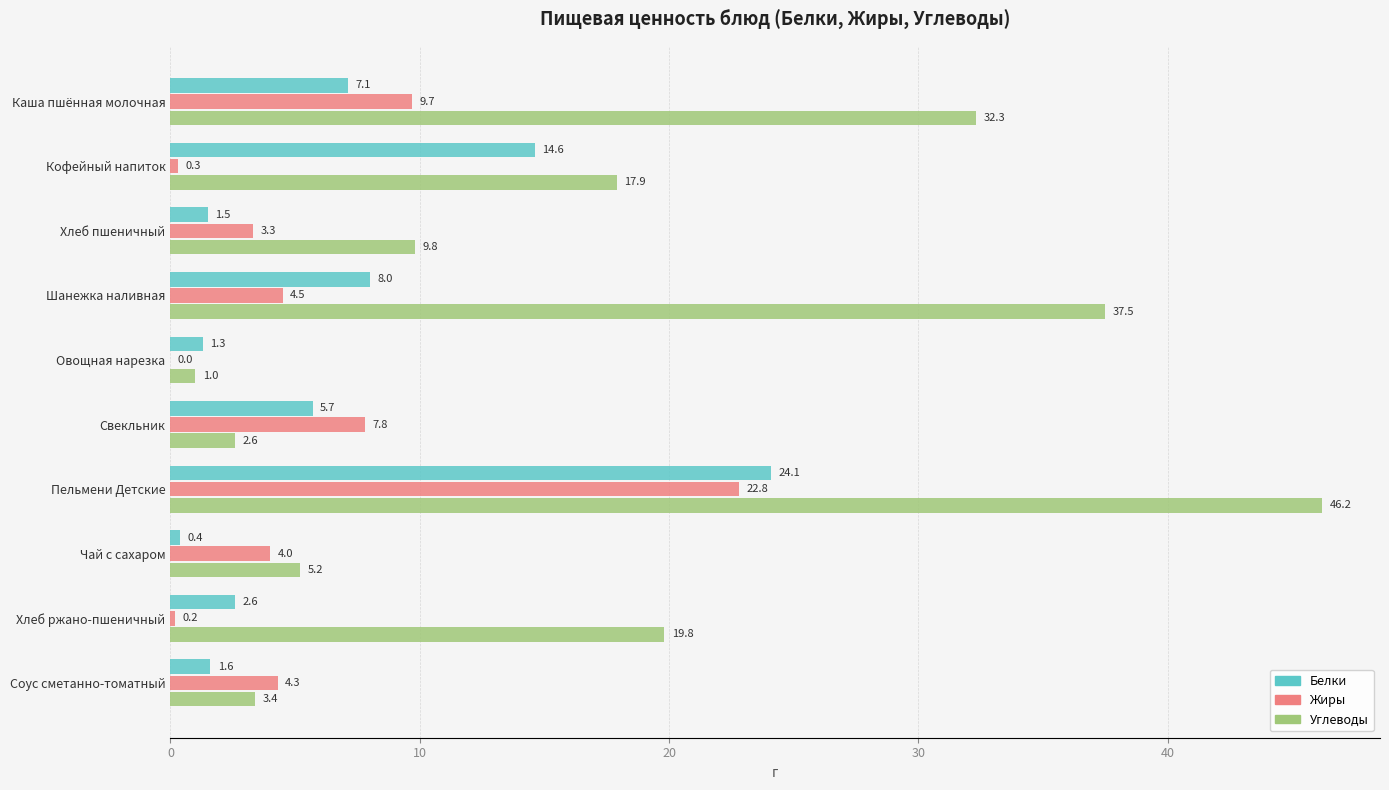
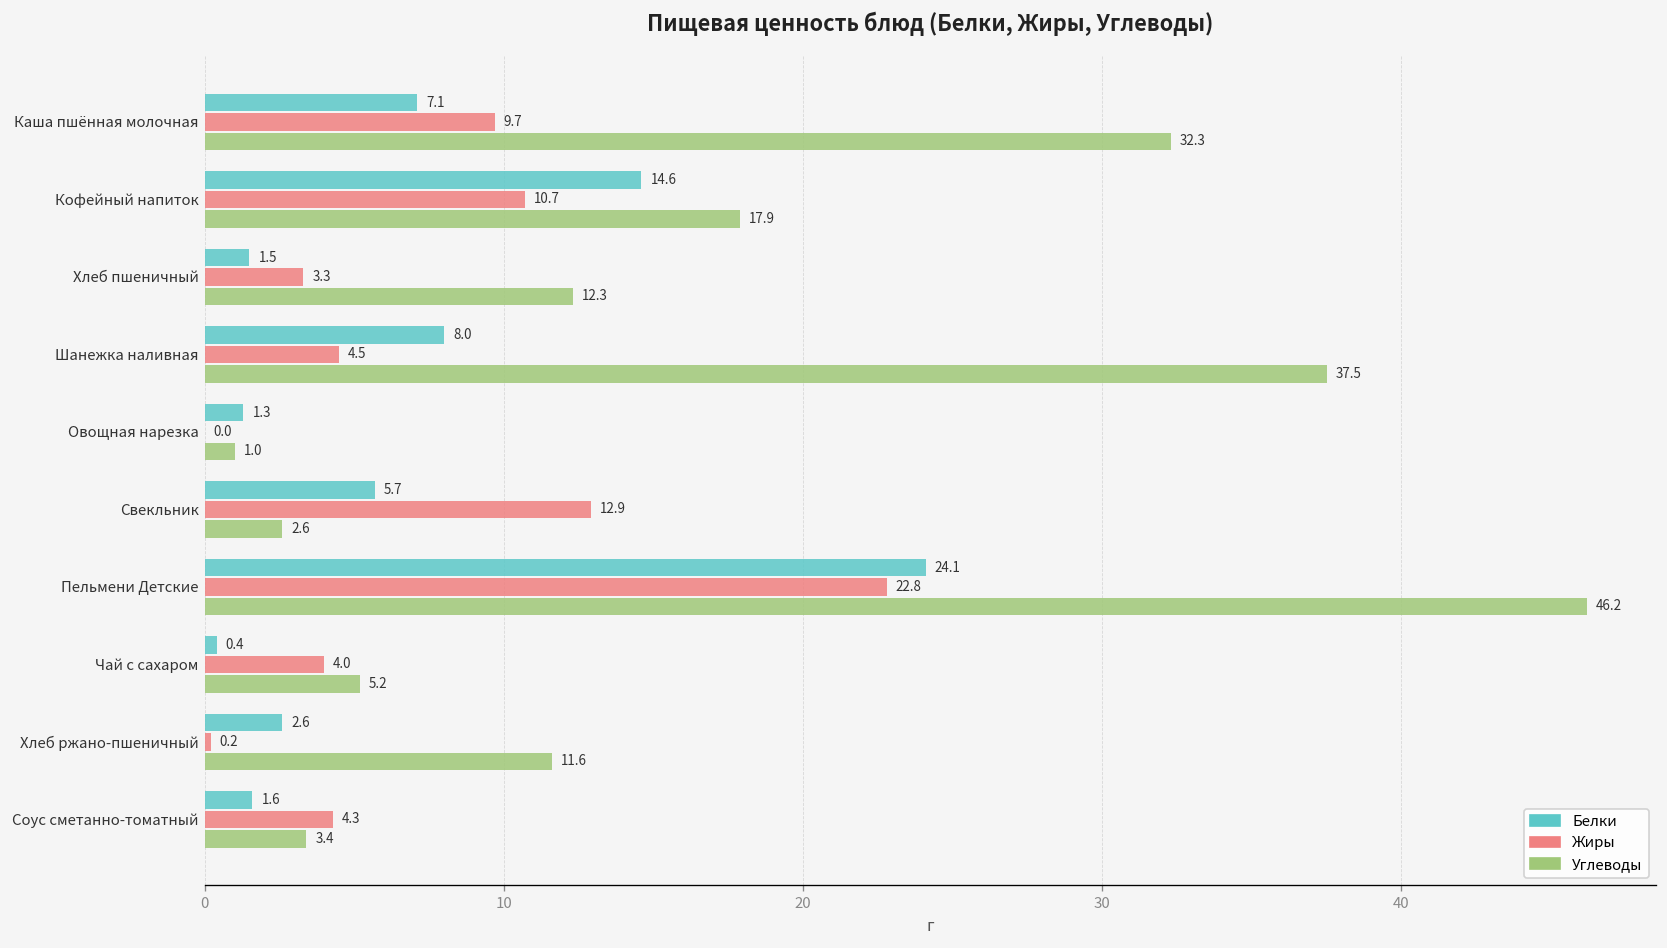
  {
    "Белки": {
      "Каша пшённая молочная": 7.1,
      "Кофейный напиток": 14.6,
      "Хлеб пшеничный": 1.5,
      "Шанежка наливная": 8.0,
      "Овощная нарезка": 1.3,
      "Свекльник": 5.7,
      "Пельмени Детские": 24.1,
      "Чай с сахаром": 0.4,
      "Хлеб ржано-пшеничный": 2.6,
      "Соус сметанно-томатный": 1.6
    },
    "Жиры": {
      "Каша пшённая молочная": 9.7,
-     "Кофейный напиток": 0.3,
+     "Кофейный напиток": 10.7,
      "Хлеб пшеничный": 3.3,
      "Шанежка наливная": 4.5,
      "Овощная нарезка": 0.0,
-     "Свекльник": 7.8,
+     "Свекльник": 12.9,
      "Пельмени Детские": 22.8,
      "Чай с сахаром": 4.0,
      "Хлеб ржано-пшеничный": 0.2,
      "Соус сметанно-томатный": 4.3
    },
    "Углеводы": {
      "Каша пшённая молочная": 32.3,
      "Кофейный напиток": 17.9,
-     "Хлеб пшеничный": 9.8,
+     "Хлеб пшеничный": 12.3,
      "Шанежка наливная": 37.5,
      "Овощная нарезка": 1.0,
      "Свекльник": 2.6,
      "Пельмени Детские": 46.2,
      "Чай с сахаром": 5.2,
-     "Хлеб ржано-пшеничный": 19.8,
+     "Хлеб ржано-пшеничный": 11.6,
      "Соус сметанно-томатный": 3.4
    }
  }
